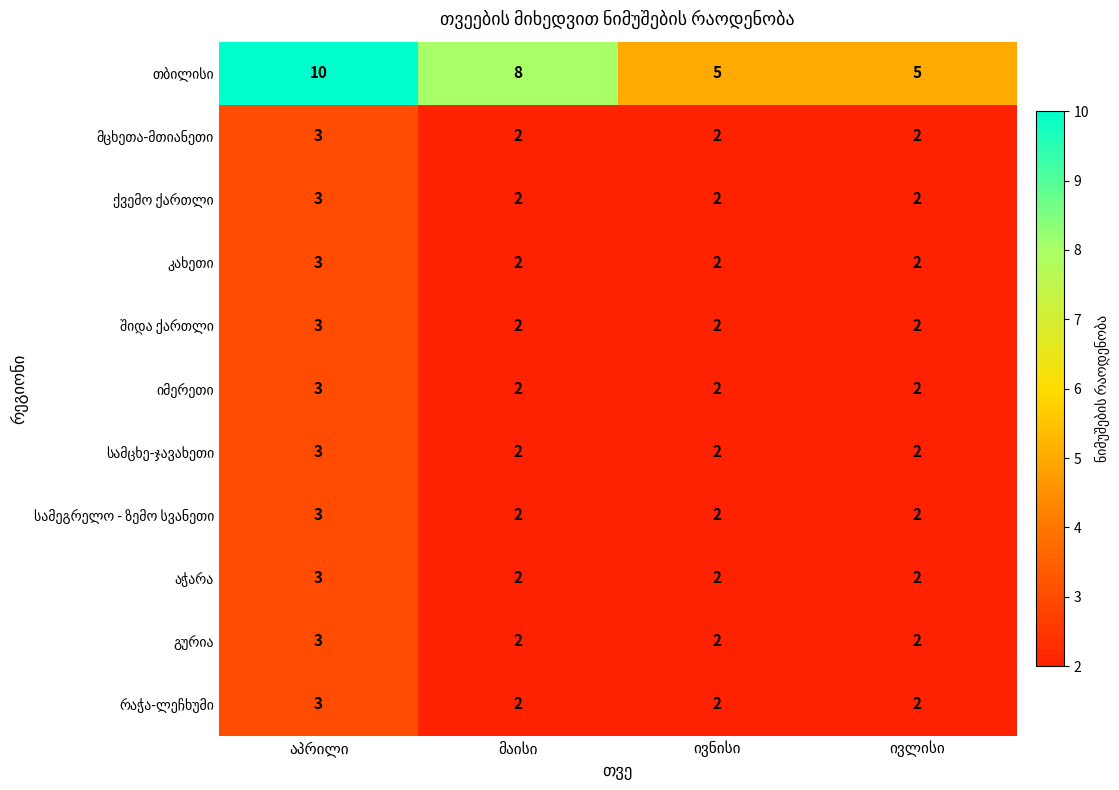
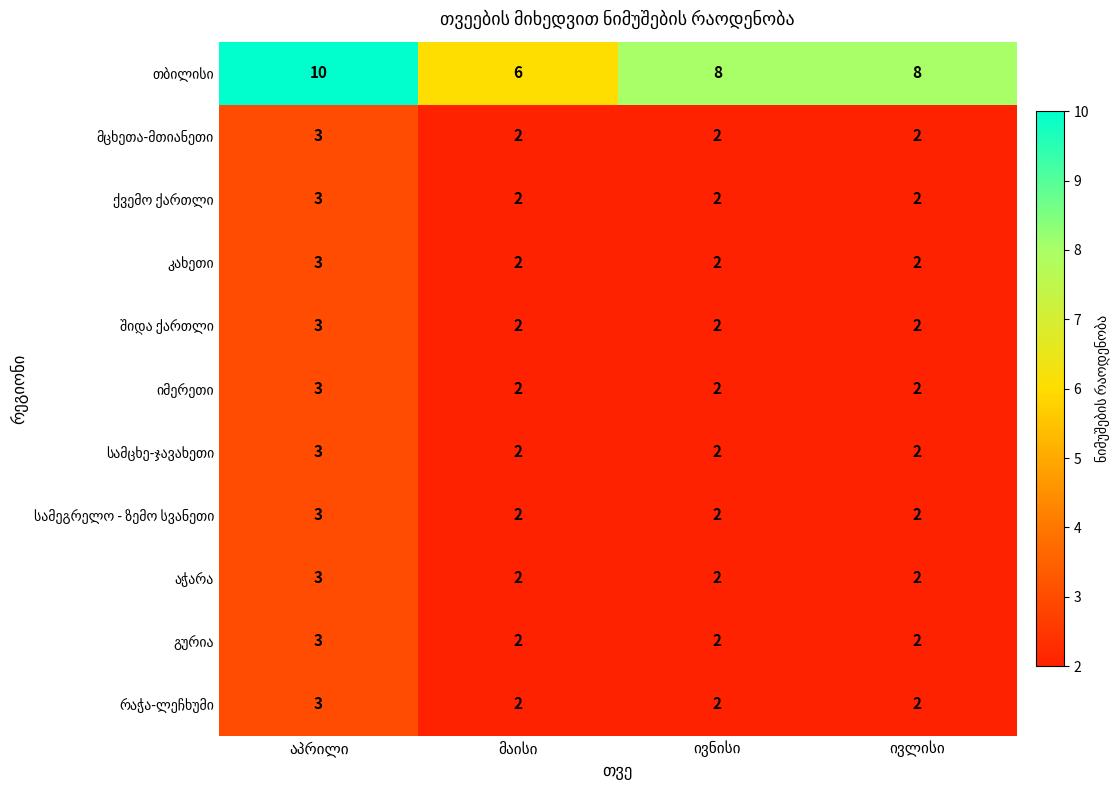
  {
    "თბილისი": {
      "აპრილი": 10,
-     "მაისი": 8,
-     "ივნისი": 5,
-     "ივლისი": 5
+     "მაისი": 6,
+     "ივნისი": 8,
+     "ივლისი": 8
    },
    "მცხეთა-მთიანეთი": {
      "აპრილი": 3,
      "მაისი": 2,
      "ივნისი": 2,
      "ივლისი": 2
    },
    "ქვემო ქართლი": {
      "აპრილი": 3,
      "მაისი": 2,
      "ივნისი": 2,
      "ივლისი": 2
    },
    "კახეთი": {
      "აპრილი": 3,
      "მაისი": 2,
      "ივნისი": 2,
      "ივლისი": 2
    },
    "შიდა ქართლი": {
      "აპრილი": 3,
      "მაისი": 2,
      "ივნისი": 2,
      "ივლისი": 2
    },
    "იმერეთი": {
      "აპრილი": 3,
      "მაისი": 2,
      "ივნისი": 2,
      "ივლისი": 2
    },
    "სამცხე-ჯავახეთი": {
      "აპრილი": 3,
      "მაისი": 2,
      "ივნისი": 2,
      "ივლისი": 2
    },
    "სამეგრელო - ზემო სვანეთი": {
      "აპრილი": 3,
      "მაისი": 2,
      "ივნისი": 2,
      "ივლისი": 2
    },
    "აჭარა": {
      "აპრილი": 3,
      "მაისი": 2,
      "ივნისი": 2,
      "ივლისი": 2
    },
    "გურია": {
      "აპრილი": 3,
      "მაისი": 2,
      "ივნისი": 2,
      "ივლისი": 2
    },
    "რაჭა-ლეჩხუმი": {
      "აპრილი": 3,
      "მაისი": 2,
      "ივნისი": 2,
      "ივლისი": 2
    }
  }
